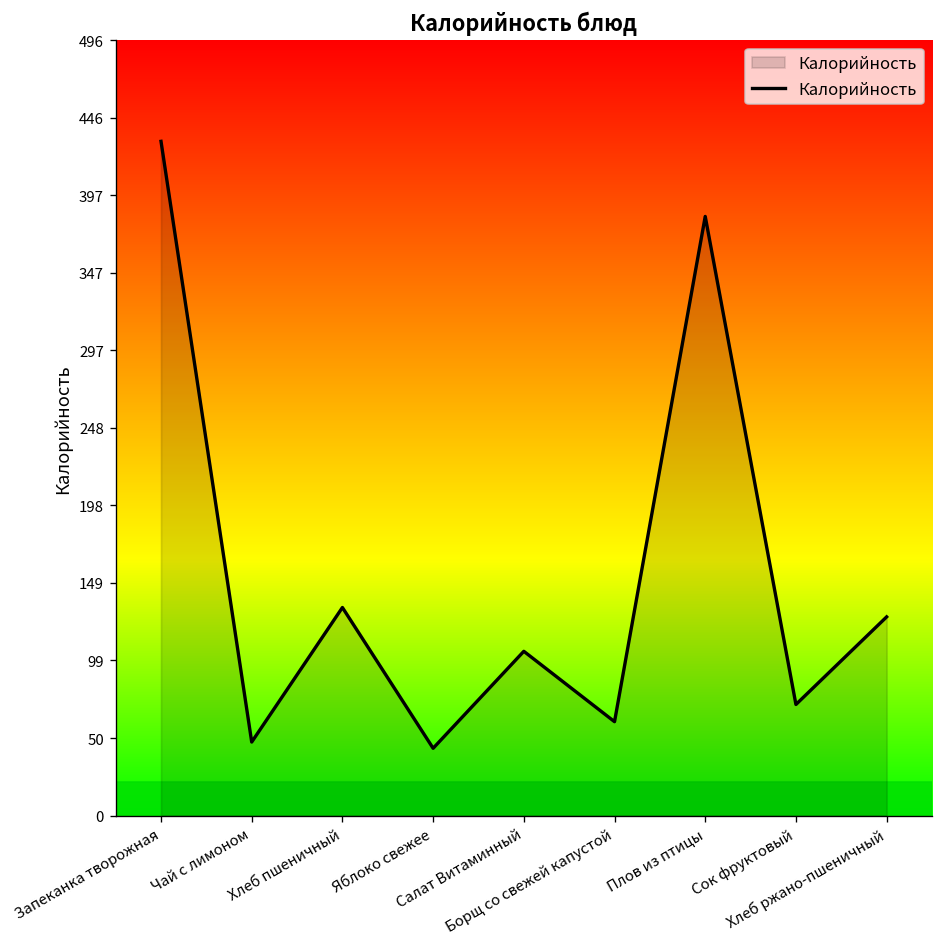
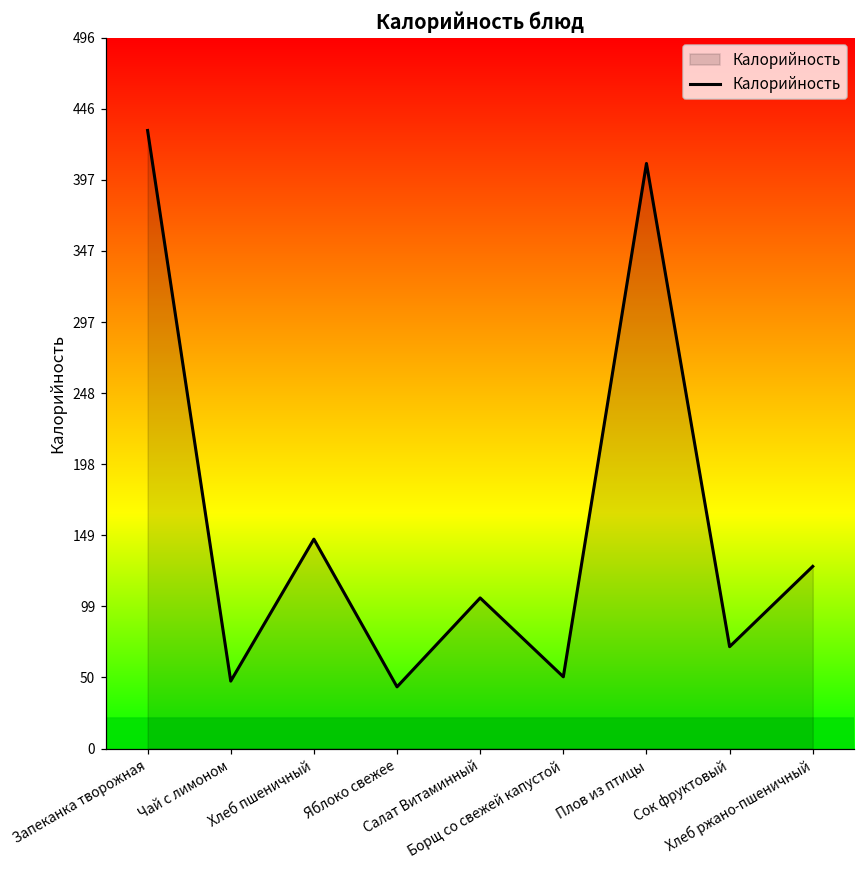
  {
    "Запеканка творожная": 431,
    "Чай с лимоном": 47,
-   "Хлеб пшеничный": 133,
+   "Хлеб пшеничный": 146,
    "Яблоко свежее": 43,
    "Салат Витаминный": 105,
-   "Борщ со свежей капустой": 60,
-   "Плов из птицы": 383,
+   "Борщ со свежей капустой": 50,
+   "Плов из птицы": 408,
    "Сок фруктовый": 71,
    "Хлеб ржано-пшеничный": 127
  }
